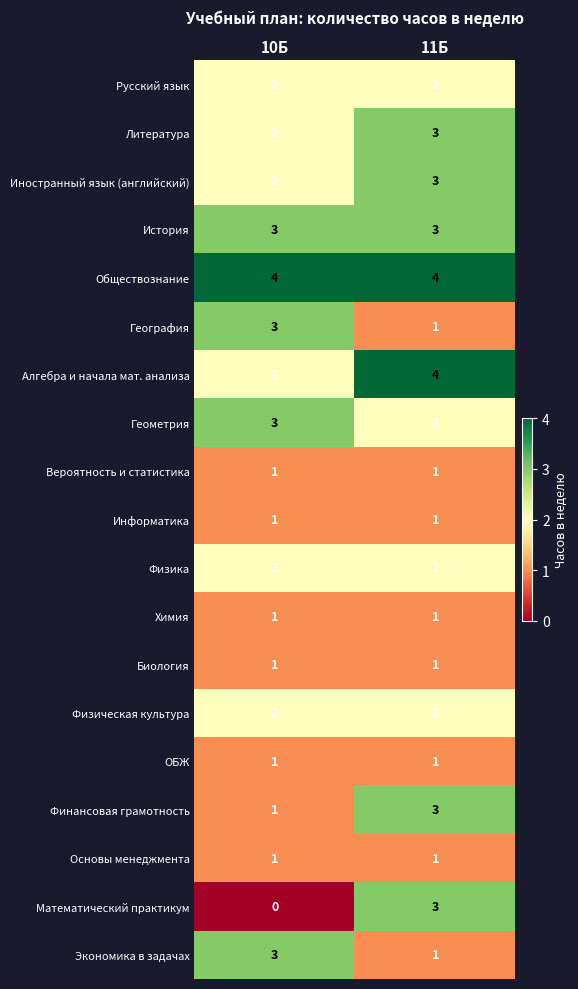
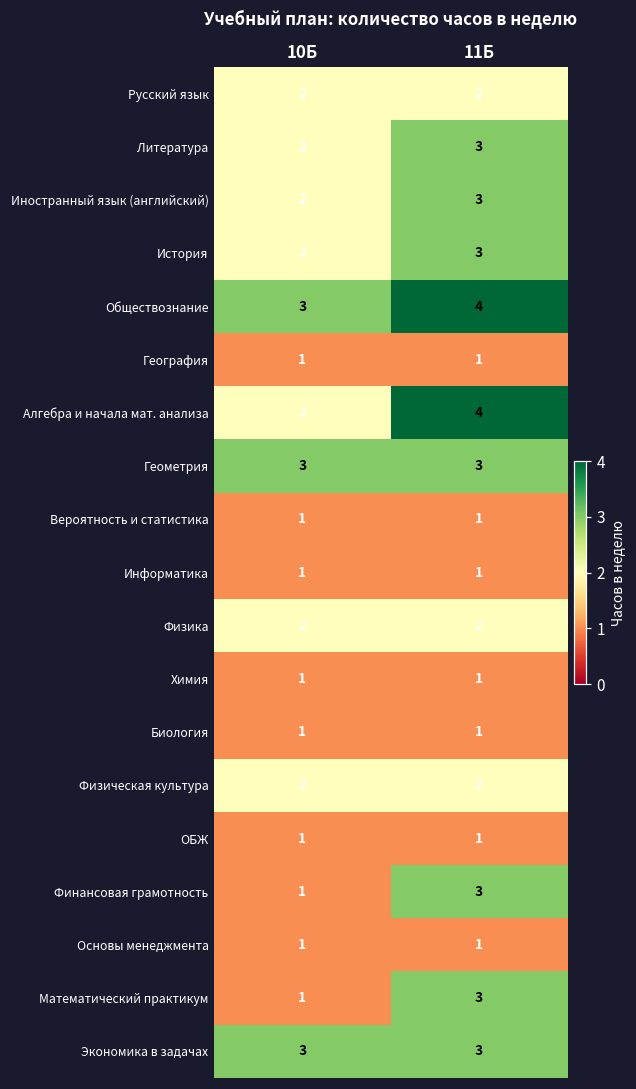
  {
    "Русский язык": {
      "10Б": 2,
      "11Б": 2
    },
    "Литература": {
      "10Б": 2,
      "11Б": 3
    },
    "Иностранный язык (английский)": {
      "10Б": 2,
      "11Б": 3
    },
    "История": {
-     "10Б": 3,
+     "10Б": 2,
      "11Б": 3
    },
    "Обществознание": {
-     "10Б": 4,
+     "10Б": 3,
      "11Б": 4
    },
    "География": {
-     "10Б": 3,
+     "10Б": 1,
      "11Б": 1
    },
    "Алгебра и начала мат. анализа": {
      "10Б": 2,
      "11Б": 4
    },
    "Геометрия": {
      "10Б": 3,
-     "11Б": 2
+     "11Б": 3
    },
    "Вероятность и статистика": {
      "10Б": 1,
      "11Б": 1
    },
    "Информатика": {
      "10Б": 1,
      "11Б": 1
    },
    "Физика": {
      "10Б": 2,
      "11Б": 2
    },
    "Химия": {
      "10Б": 1,
      "11Б": 1
    },
    "Биология": {
      "10Б": 1,
      "11Б": 1
    },
    "Физическая культура": {
      "10Б": 2,
      "11Б": 2
    },
    "ОБЖ": {
      "10Б": 1,
      "11Б": 1
    },
    "Финансовая грамотность": {
      "10Б": 1,
      "11Б": 3
    },
    "Основы менеджмента": {
      "10Б": 1,
      "11Б": 1
    },
    "Математический практикум": {
-     "10Б": 0,
+     "10Б": 1,
      "11Б": 3
    },
    "Экономика в задачах": {
      "10Б": 3,
-     "11Б": 1
+     "11Б": 3
    }
  }
